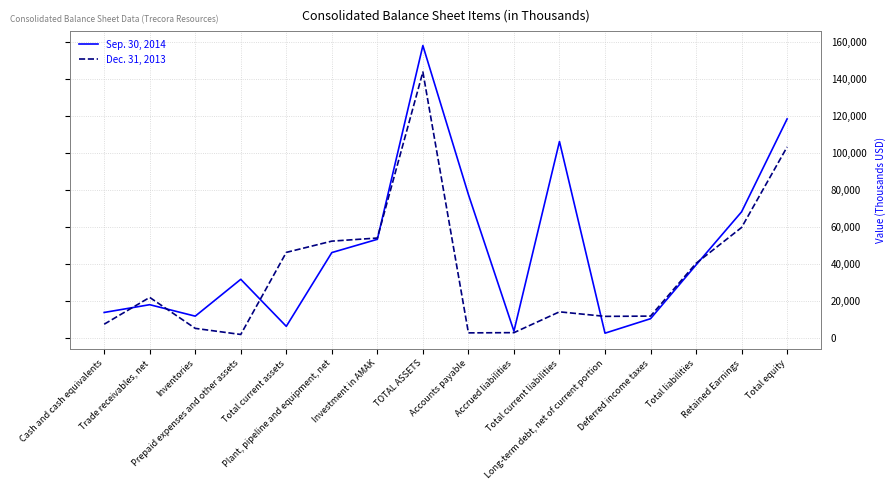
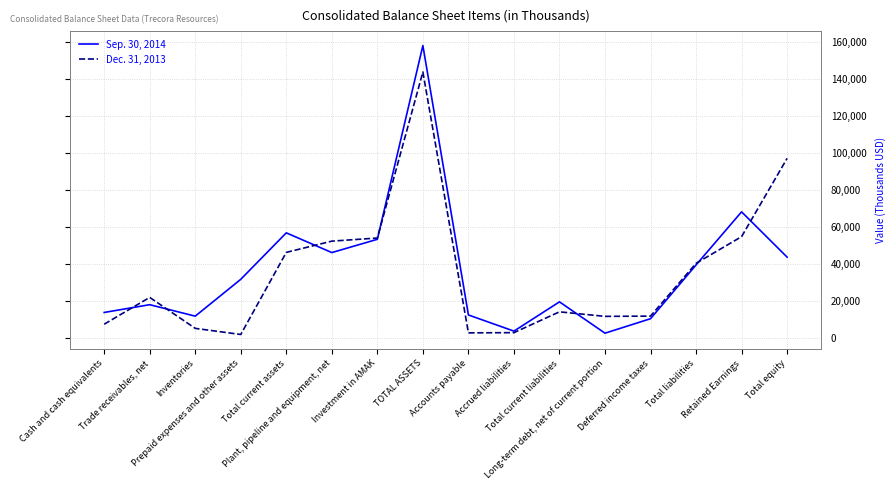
  {
    "Sep. 30, 2014": {
      "Cash and cash equivalents": "14,000",
      "Trade receivables, net": "18,000",
      "Inventories": "12,000",
      "Prepaid expenses and other assets": "32,000",
-     "Total current assets": "6,000",
+     "Total current assets": "57,000",
      "Plant, pipeline and equipment, net": "46,000",
      "TOTAL ASSETS": "158,000",
-     "Accounts payable": "78,000",
-     "Total current liabilities": "106,000",
+     "Accounts payable": "13,000",
+     "Total current liabilities": "20,000",
      "Long-term debt, net of current portion": "3,000",
      "Deferred income taxes": "11,000",
      "Retained Earnings": "68,000",
-     "Total equity": "118,000"
+     "Total equity": "44,000"
    },
    "Dec. 31, 2013": {
      "Cash and cash equivalents": "8,000",
      "Trade receivables, net": "22,000",
      "Inventories": "5,000",
      "Prepaid expenses and other assets": "2,000",
      "Total current assets": "46,000",
      "Plant, pipeline and equipment, net": "52,000",
      "TOTAL ASSETS": "144,000",
      "Accounts payable": "3,000",
      "Total current liabilities": "14,000",
      "Long-term debt, net of current portion": "12,000",
      "Deferred income taxes": "12,000",
-     "Retained Earnings": "60,000",
-     "Total equity": "103,000"
+     "Retained Earnings": "55,000",
+     "Total equity": "97,000"
    }
  }
